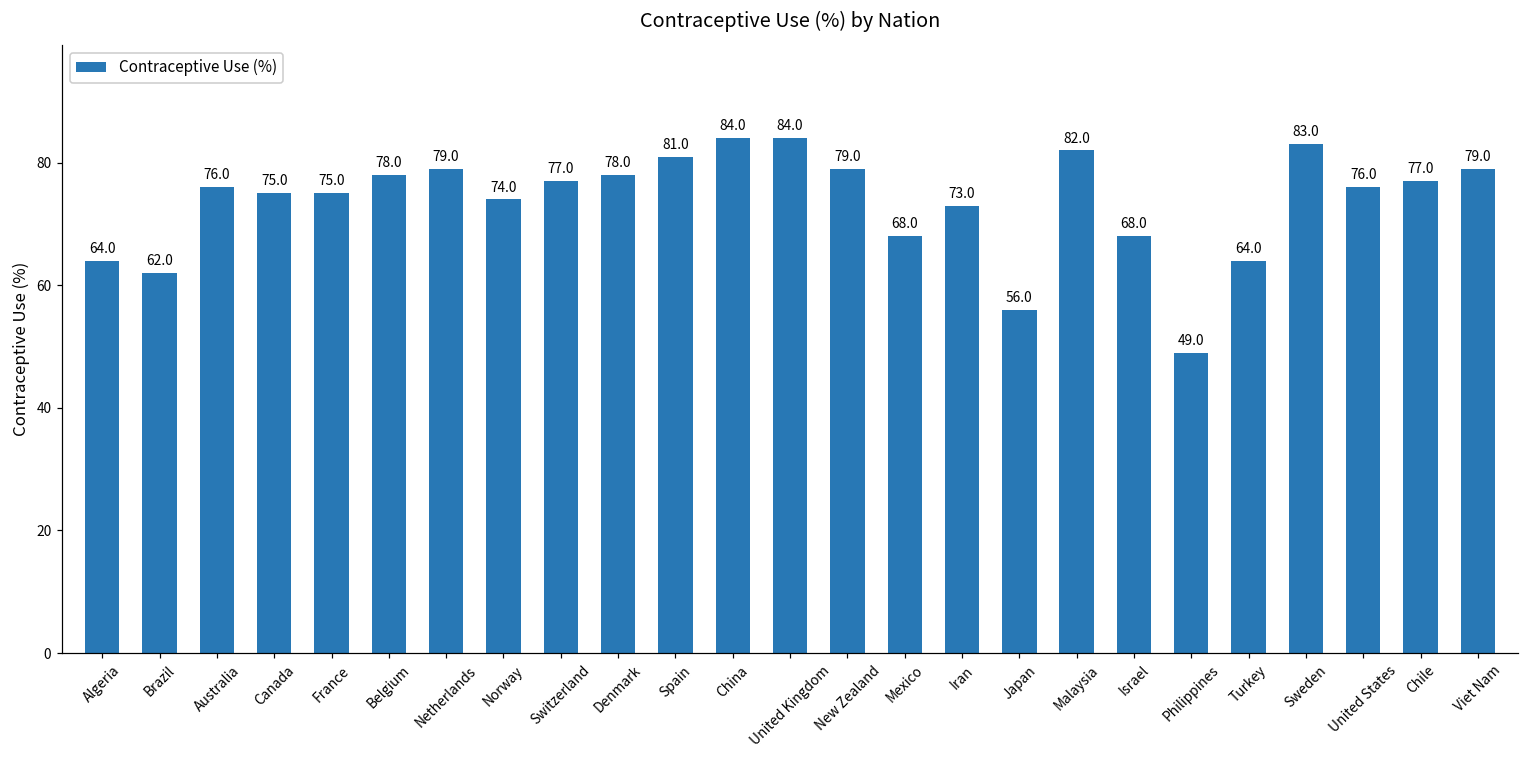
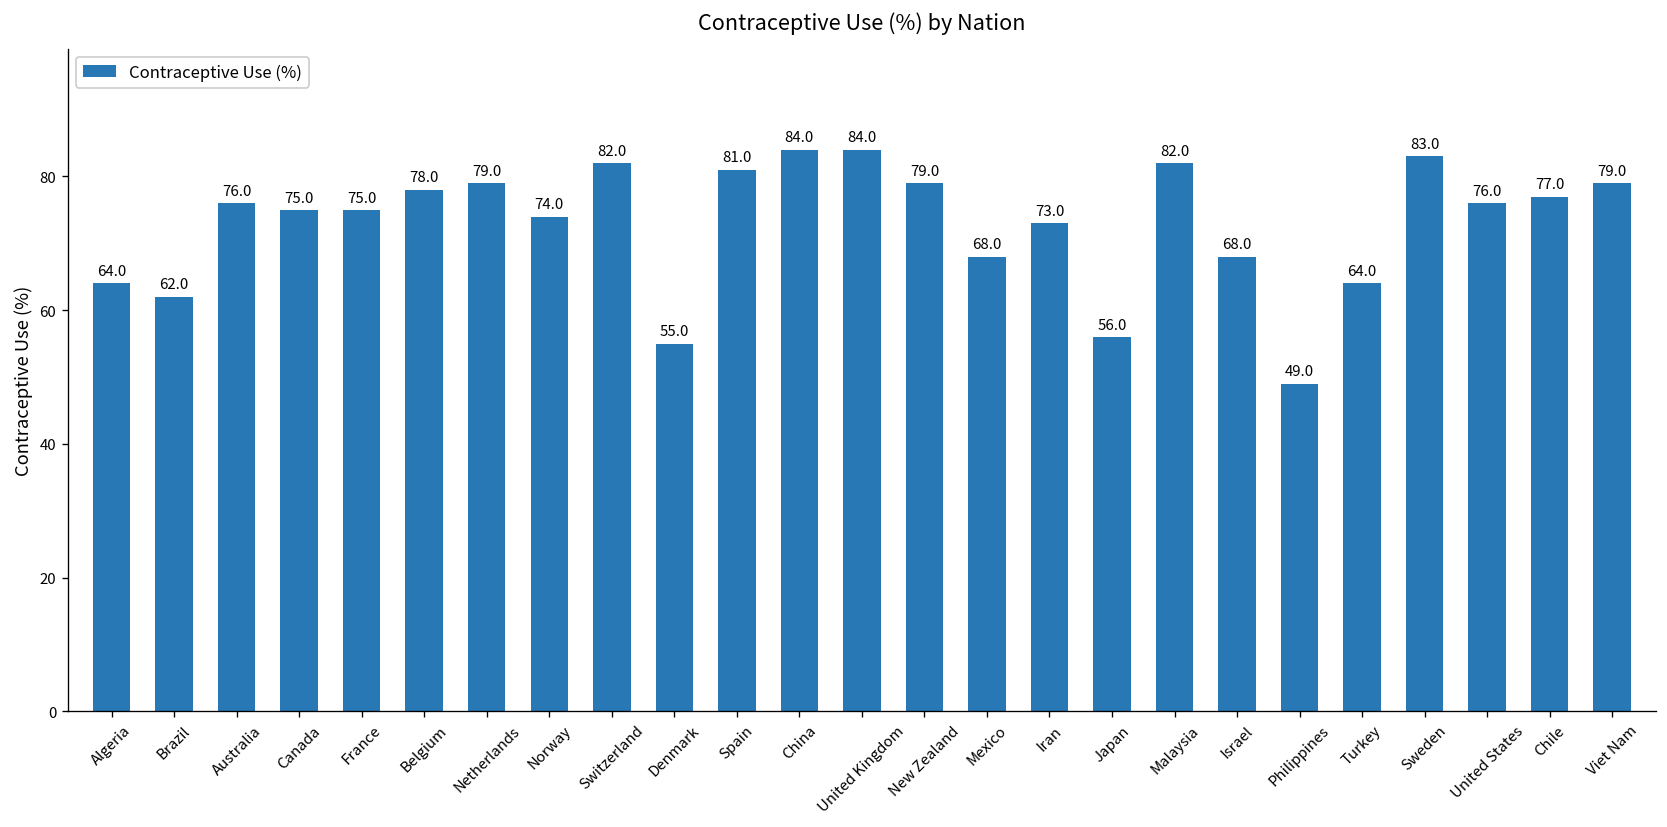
  {
    "Algeria": 64.0,
    "Brazil": 62.0,
    "Australia": 76.0,
    "Canada": 75.0,
    "France": 75.0,
    "Belgium": 78.0,
    "Netherlands": 79.0,
    "Norway": 74.0,
-   "Switzerland": 77.0,
-   "Denmark": 78.0,
+   "Switzerland": 82.0,
+   "Denmark": 55.0,
    "Spain": 81.0,
    "China": 84.0,
    "United Kingdom": 84.0,
    "New Zealand": 79.0,
    "Mexico": 68.0,
    "Iran": 73.0,
    "Japan": 56.0,
    "Malaysia": 82.0,
    "Israel": 68.0,
    "Philippines": 49.0,
    "Turkey": 64.0,
    "Sweden": 83.0,
    "United States": 76.0,
    "Chile": 77.0,
    "Viet Nam": 79.0
  }
